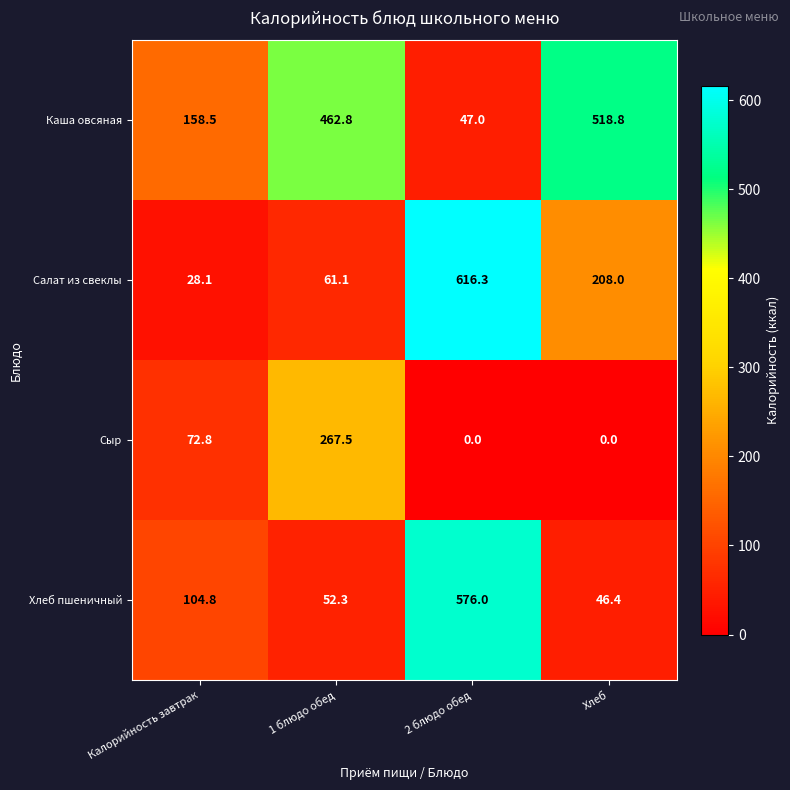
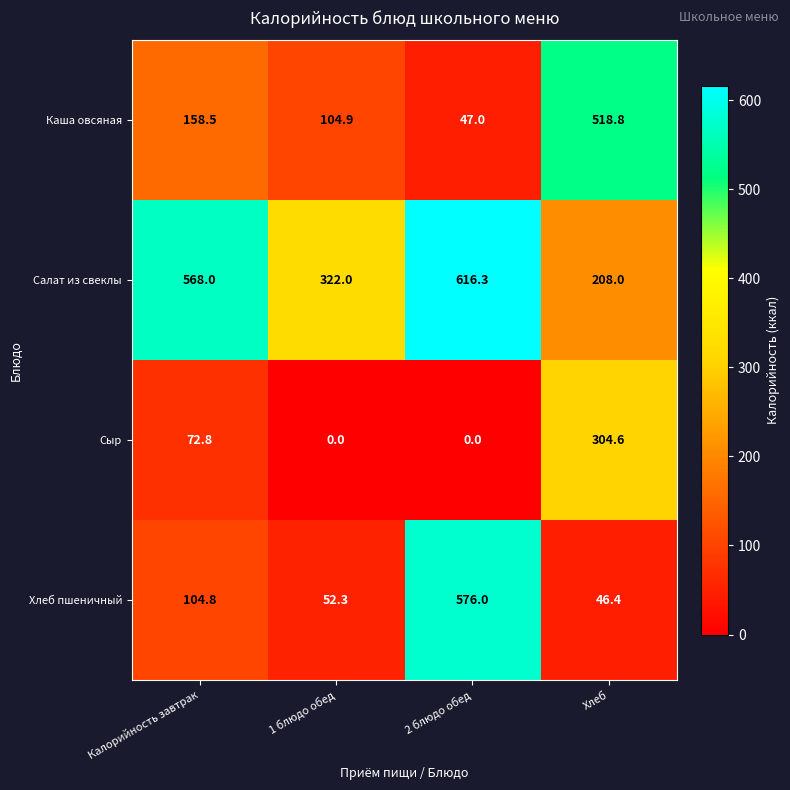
  {
    "Каша овсяная": {
      "Калорийность завтрак": 158.5,
-     "1 блюдо обед": 462.8,
+     "1 блюдо обед": 104.9,
      "2 блюдо обед": 47.0,
      "Хлеб": 518.8
    },
    "Салат из свеклы": {
-     "Калорийность завтрак": 28.1,
-     "1 блюдо обед": 61.1,
+     "Калорийность завтрак": 568.0,
+     "1 блюдо обед": 322.0,
      "2 блюдо обед": 616.3,
      "Хлеб": 208.0
    },
    "Сыр": {
      "Калорийность завтрак": 72.8,
-     "1 блюдо обед": 267.5,
+     "1 блюдо обед": 0.0,
      "2 блюдо обед": 0.0,
-     "Хлеб": 0.0
+     "Хлеб": 304.6
    },
    "Хлеб пшеничный": {
      "Калорийность завтрак": 104.8,
      "1 блюдо обед": 52.3,
      "2 блюдо обед": 576.0,
      "Хлеб": 46.4
    }
  }
